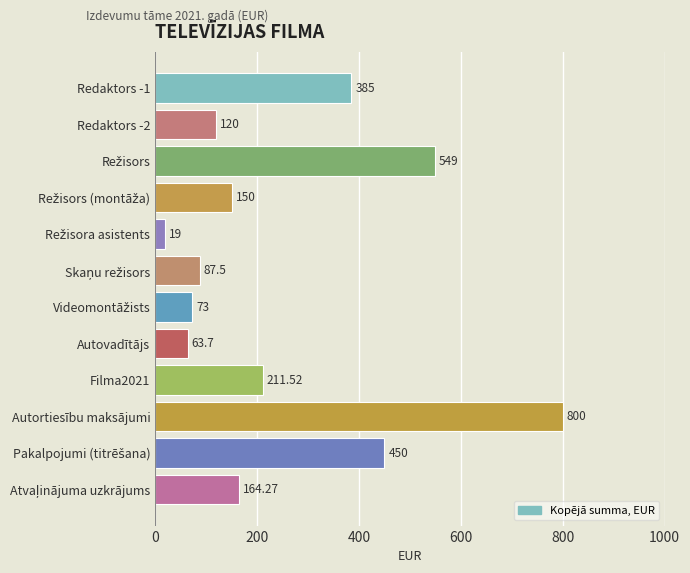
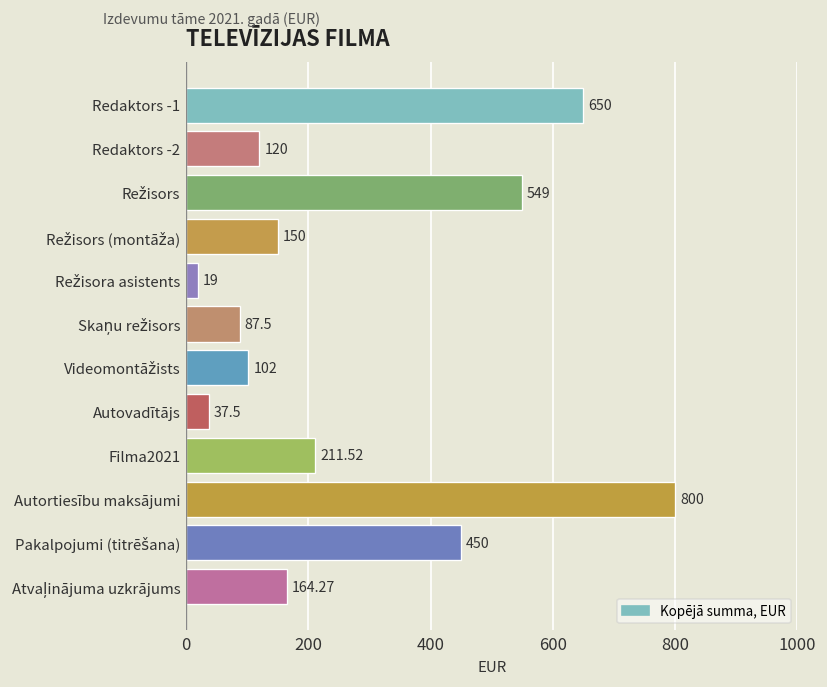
  {
-   "Redaktors -1": 385,
+   "Redaktors -1": 650,
    "Redaktors -2": 120,
    "Režisors": 549,
    "Režisors (montāža)": 150,
    "Režisora asistents": 19,
    "Skaņu režisors": 87.5,
-   "Videomontāžists": 73,
-   "Autovadītājs": 63.7,
+   "Videomontāžists": 102,
+   "Autovadītājs": 37.5,
    "Filma2021": 211.52,
    "Autortiesību maksājumi": 800,
    "Pakalpojumi (titrēšana)": 450,
    "Atvaļinājuma uzkrājums": 164.27
  }
